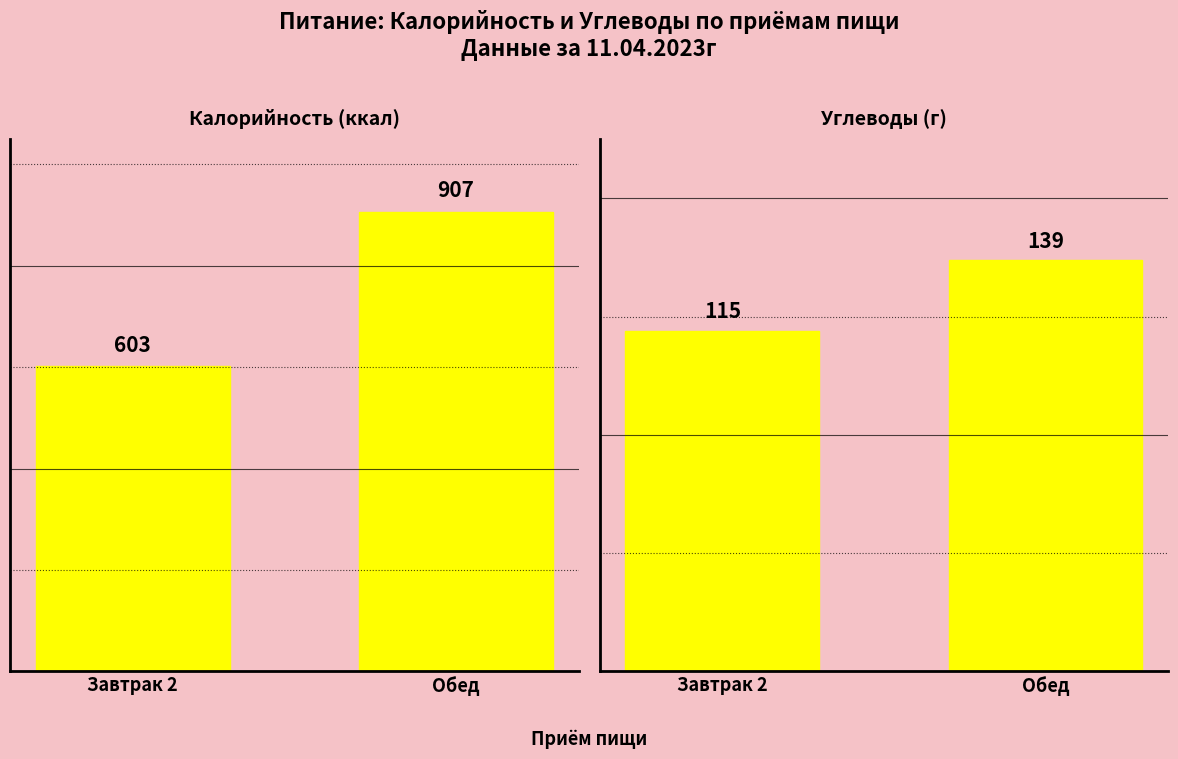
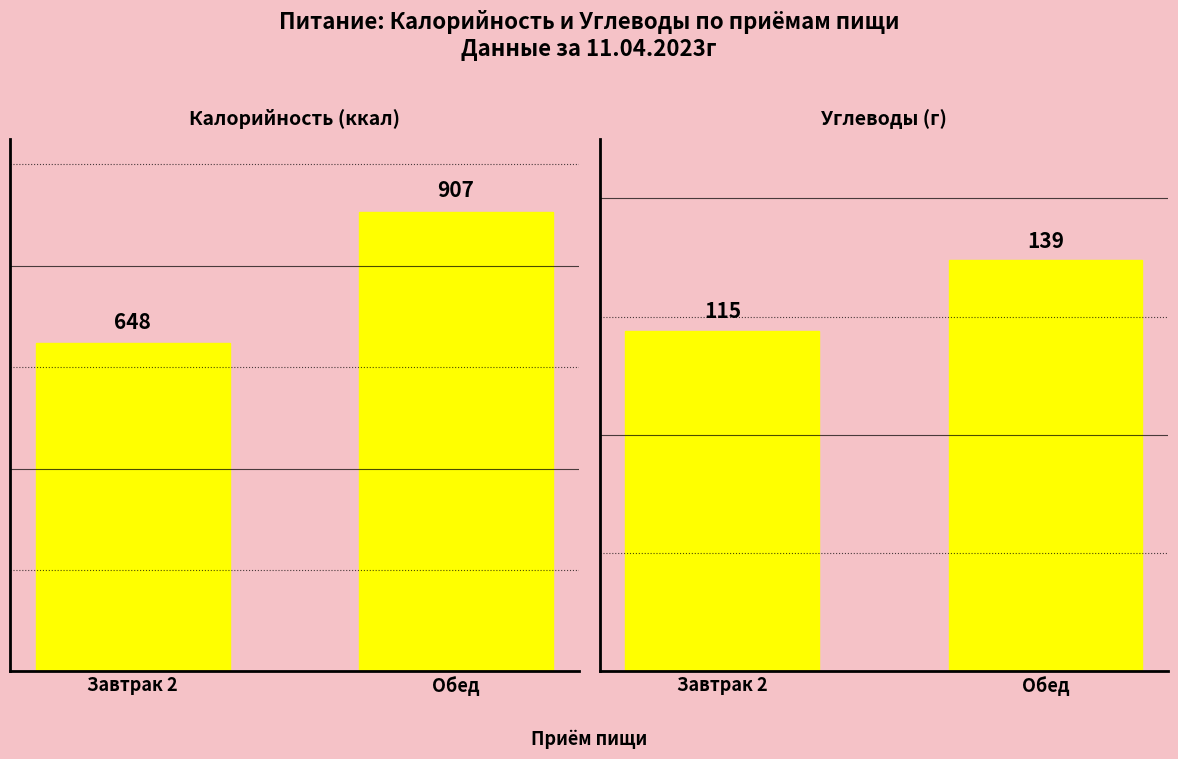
  {
    "Калорийность (ккал)": {
-     "Завтрак 2": 603,
+     "Завтрак 2": 648,
      "Обед": 907
    },
    "Углеводы (г)": {
      "Завтрак 2": 115,
      "Обед": 139
    }
  }
